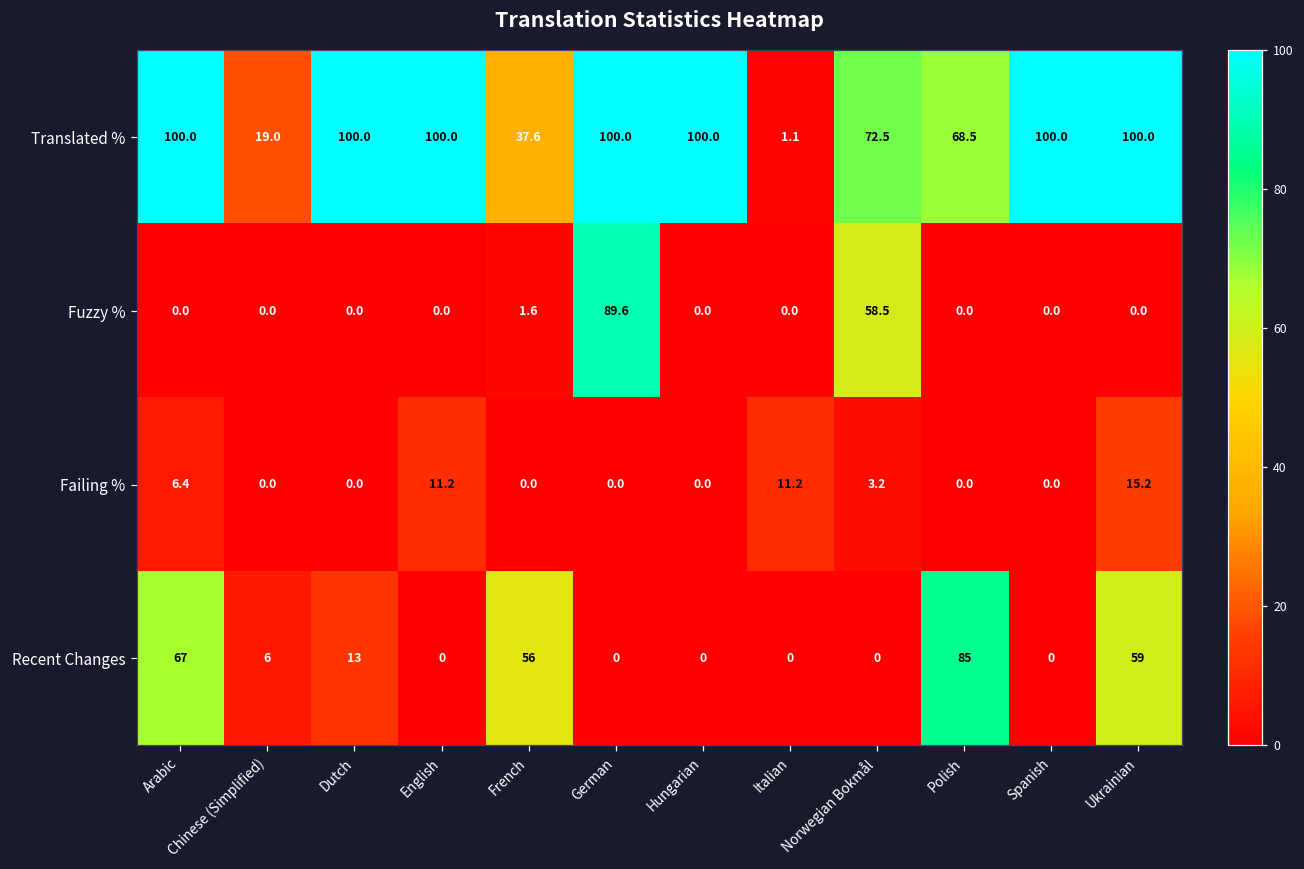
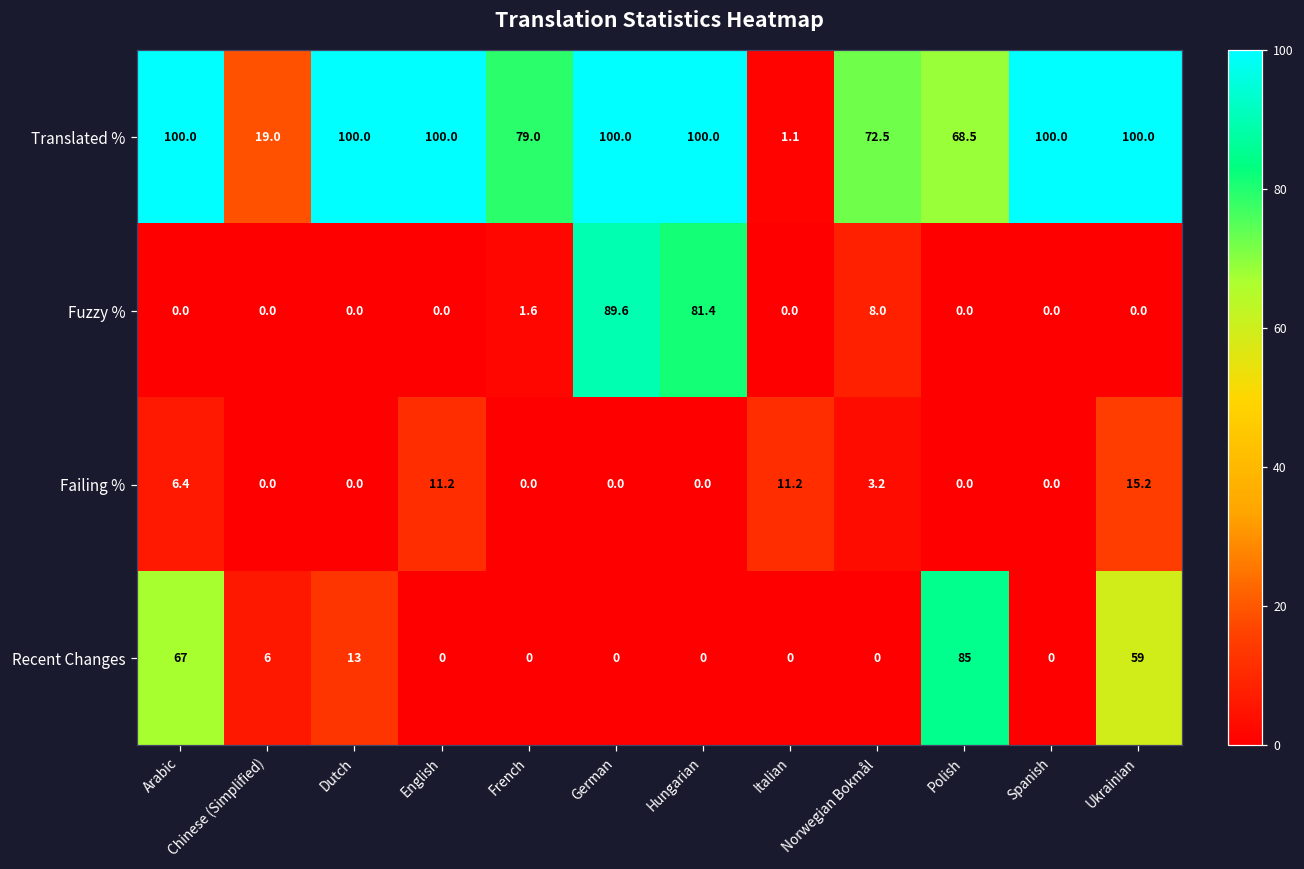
  {
    "Translated %": {
      "Arabic": 100.0,
      "Chinese (Simplified)": 19.0,
      "Dutch": 100.0,
      "English": 100.0,
-     "French": 37.6,
+     "French": 79.0,
      "German": 100.0,
      "Hungarian": 100.0,
      "Italian": 1.1,
      "Norwegian Bokmål": 72.5,
      "Polish": 68.5,
      "Spanish": 100.0,
      "Ukrainian": 100.0
    },
    "Fuzzy %": {
      "Arabic": 0.0,
      "Chinese (Simplified)": 0.0,
      "Dutch": 0.0,
      "English": 0.0,
      "French": 1.6,
      "German": 89.6,
-     "Hungarian": 0.0,
+     "Hungarian": 81.4,
      "Italian": 0.0,
-     "Norwegian Bokmål": 58.5,
+     "Norwegian Bokmål": 8.0,
      "Polish": 0.0,
      "Spanish": 0.0,
      "Ukrainian": 0.0
    },
    "Failing %": {
      "Arabic": 6.4,
      "Chinese (Simplified)": 0.0,
      "Dutch": 0.0,
      "English": 11.2,
      "French": 0.0,
      "German": 0.0,
      "Hungarian": 0.0,
      "Italian": 11.2,
      "Norwegian Bokmål": 3.2,
      "Polish": 0.0,
      "Spanish": 0.0,
      "Ukrainian": 15.2
    },
    "Recent Changes": {
      "Arabic": 67,
      "Chinese (Simplified)": 6,
      "Dutch": 13,
      "English": 0,
-     "French": 56,
+     "French": 0,
      "German": 0,
      "Hungarian": 0,
      "Italian": 0,
      "Norwegian Bokmål": 0,
      "Polish": 85,
      "Spanish": 0,
      "Ukrainian": 59
    }
  }
